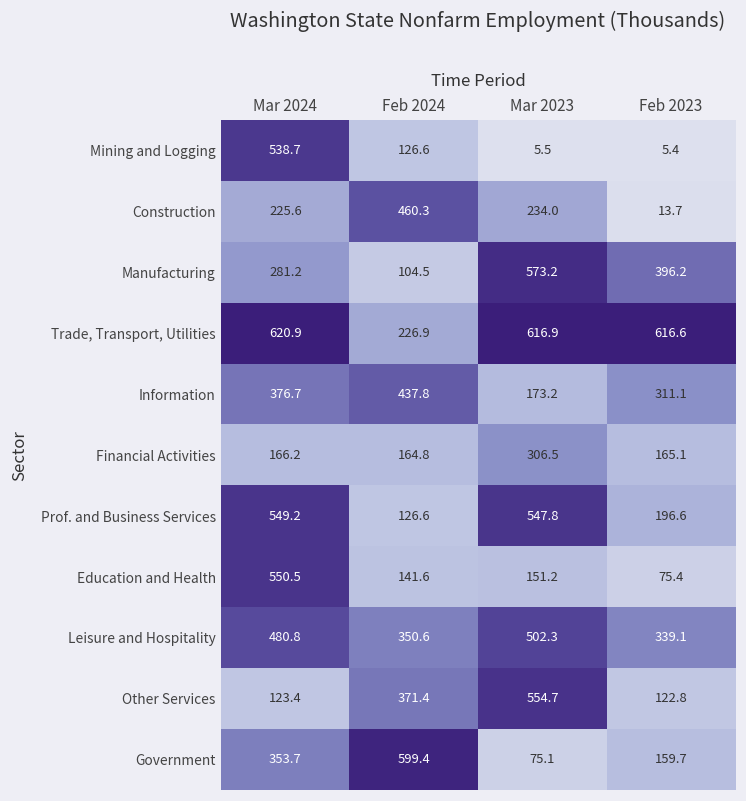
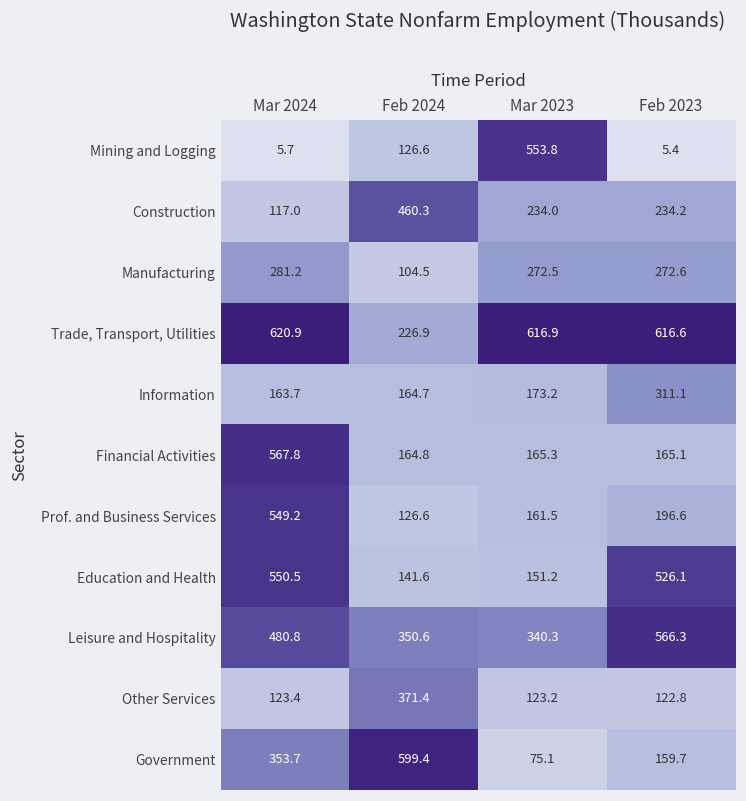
  {
    "Mining and Logging": {
-     "Mar 2024": 538.7,
+     "Mar 2024": 5.7,
      "Feb 2024": 126.6,
-     "Mar 2023": 5.5,
+     "Mar 2023": 553.8,
      "Feb 2023": 5.4
    },
    "Construction": {
-     "Mar 2024": 225.6,
+     "Mar 2024": 117.0,
      "Feb 2024": 460.3,
      "Mar 2023": 234.0,
-     "Feb 2023": 13.7
+     "Feb 2023": 234.2
    },
    "Manufacturing": {
      "Mar 2024": 281.2,
      "Feb 2024": 104.5,
-     "Mar 2023": 573.2,
-     "Feb 2023": 396.2
+     "Mar 2023": 272.5,
+     "Feb 2023": 272.6
    },
    "Trade, Transport, Utilities": {
      "Mar 2024": 620.9,
      "Feb 2024": 226.9,
      "Mar 2023": 616.9,
      "Feb 2023": 616.6
    },
    "Information": {
-     "Mar 2024": 376.7,
-     "Feb 2024": 437.8,
+     "Mar 2024": 163.7,
+     "Feb 2024": 164.7,
      "Mar 2023": 173.2,
      "Feb 2023": 311.1
    },
    "Financial Activities": {
-     "Mar 2024": 166.2,
+     "Mar 2024": 567.8,
      "Feb 2024": 164.8,
-     "Mar 2023": 306.5,
+     "Mar 2023": 165.3,
      "Feb 2023": 165.1
    },
    "Prof. and Business Services": {
      "Mar 2024": 549.2,
      "Feb 2024": 126.6,
-     "Mar 2023": 547.8,
+     "Mar 2023": 161.5,
      "Feb 2023": 196.6
    },
    "Education and Health": {
      "Mar 2024": 550.5,
      "Feb 2024": 141.6,
      "Mar 2023": 151.2,
-     "Feb 2023": 75.4
+     "Feb 2023": 526.1
    },
    "Leisure and Hospitality": {
      "Mar 2024": 480.8,
      "Feb 2024": 350.6,
-     "Mar 2023": 502.3,
-     "Feb 2023": 339.1
+     "Mar 2023": 340.3,
+     "Feb 2023": 566.3
    },
    "Other Services": {
      "Mar 2024": 123.4,
      "Feb 2024": 371.4,
-     "Mar 2023": 554.7,
+     "Mar 2023": 123.2,
      "Feb 2023": 122.8
    },
    "Government": {
      "Mar 2024": 353.7,
      "Feb 2024": 599.4,
      "Mar 2023": 75.1,
      "Feb 2023": 159.7
    }
  }
